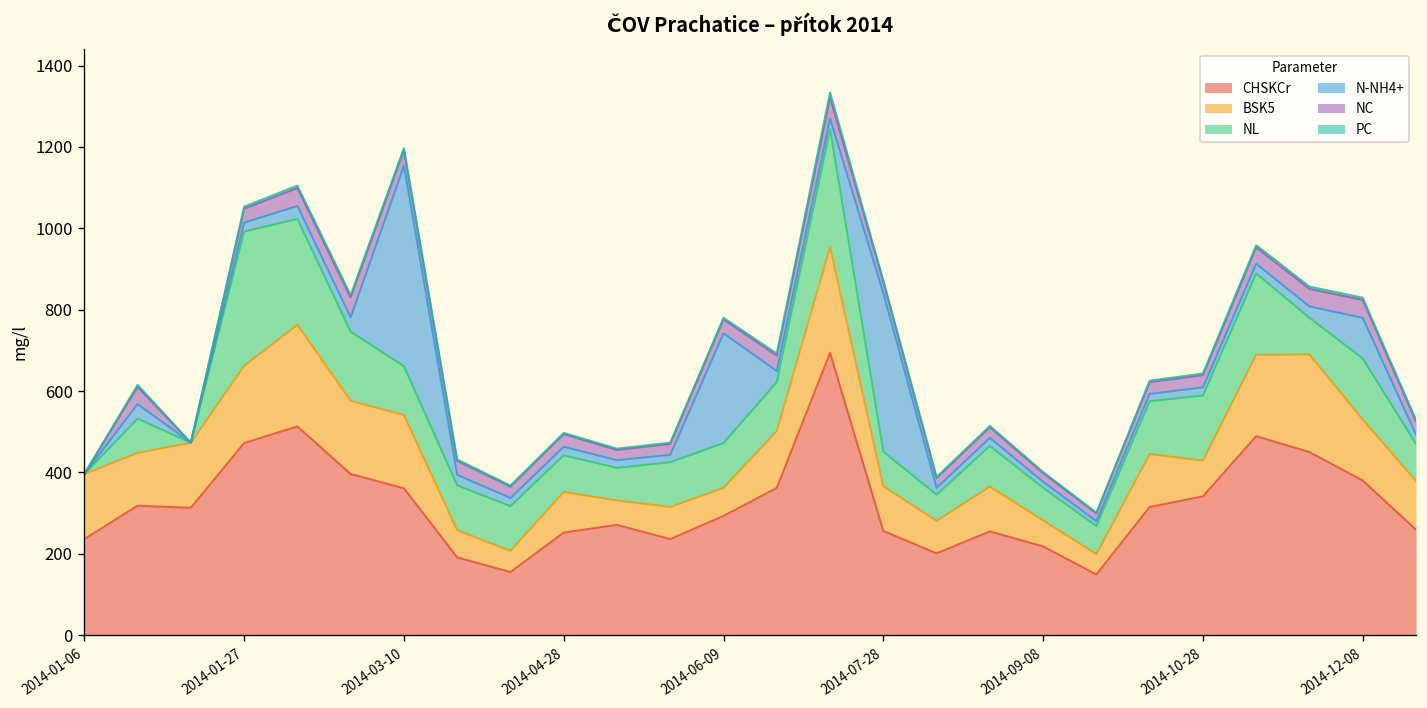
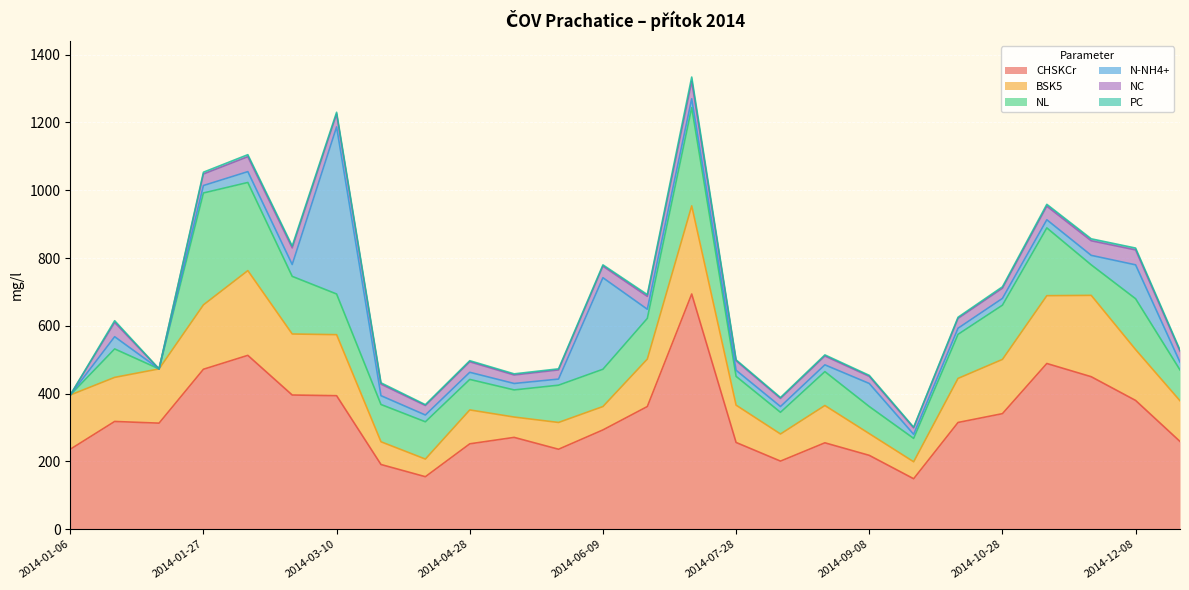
  {
    "CHSKCr": {
      "2014-01-06": 240,
      "2014-01-27": 470,
-     "2014-03-10": 360,
+     "2014-03-10": 390,
      "2014-04-28": 250,
      "2014-06-09": 290,
      "2014-07-28": 260,
      "2014-09-08": 220,
      "2014-10-28": 340,
      "2014-12-08": 380
    },
    "BSK5": {
      "2014-01-27": 190,
      "2014-03-10": 180,
      "2014-04-28": 100,
      "2014-06-09": 70,
      "2014-07-28": 110,
      "2014-09-08": 60,
-     "2014-10-28": 90,
+     "2014-10-28": 160,
      "2014-12-08": 150
    },
    "N-NH4+": {
      "2014-01-27": 20,
      "2014-03-10": 490,
      "2014-04-28": 20,
      "2014-06-09": 270,
-     "2014-07-28": 390,
-     "2014-09-08": 20,
+     "2014-07-28": 20,
+     "2014-09-08": 70,
      "2014-10-28": 20,
      "2014-12-08": 100
    }
  }
